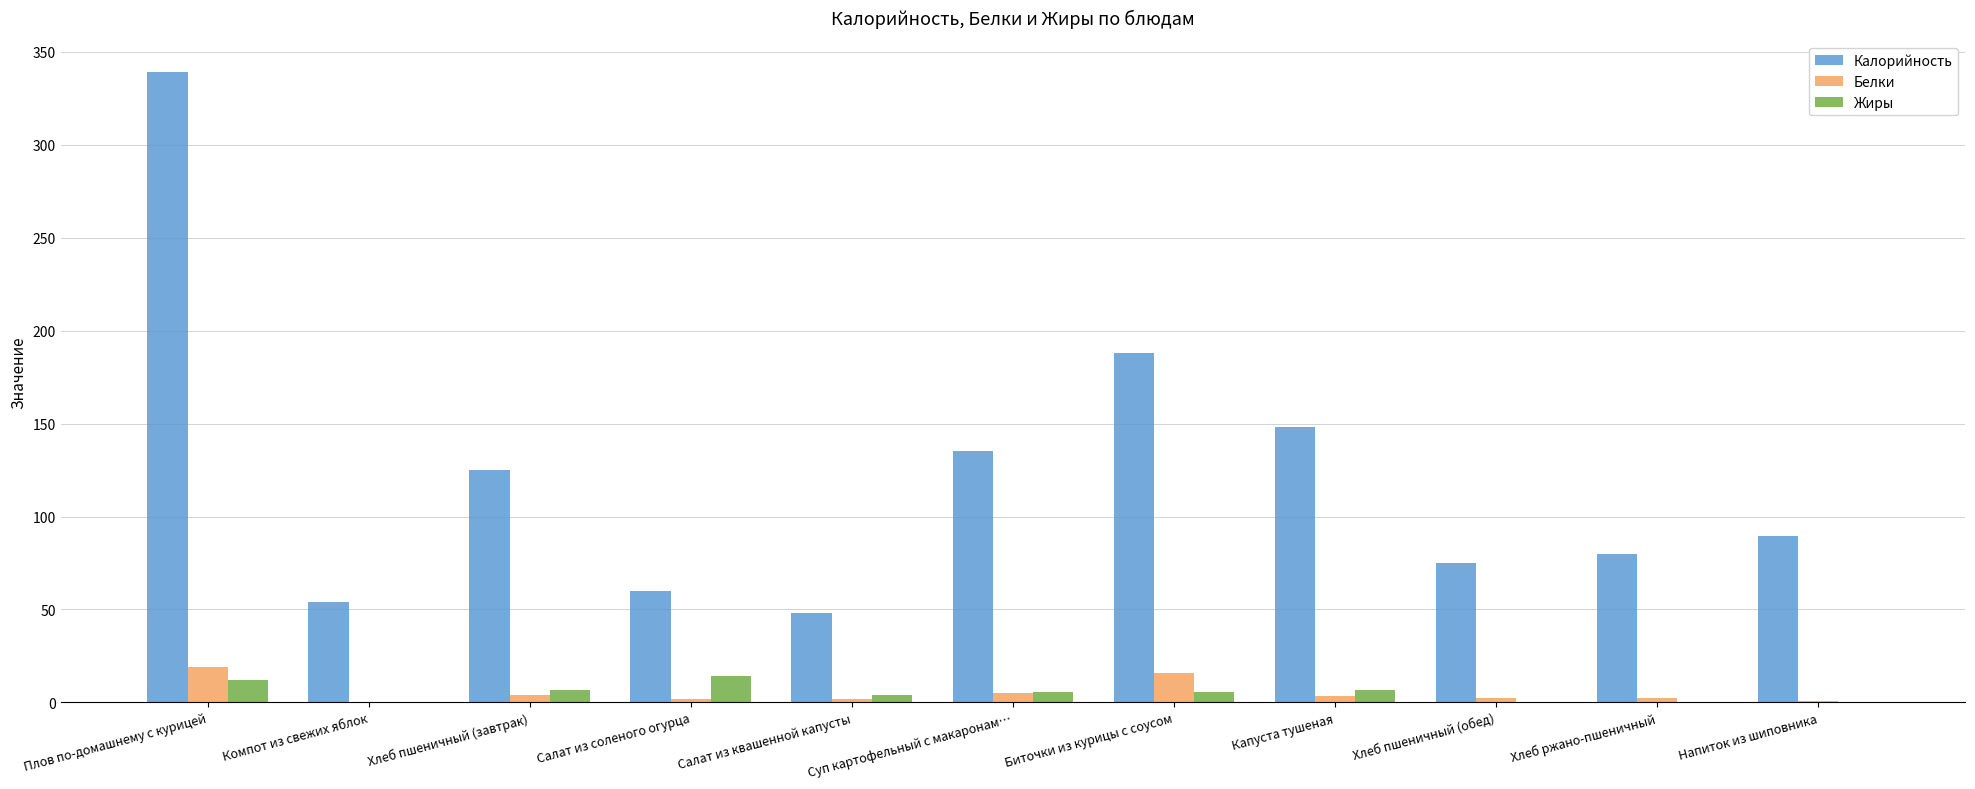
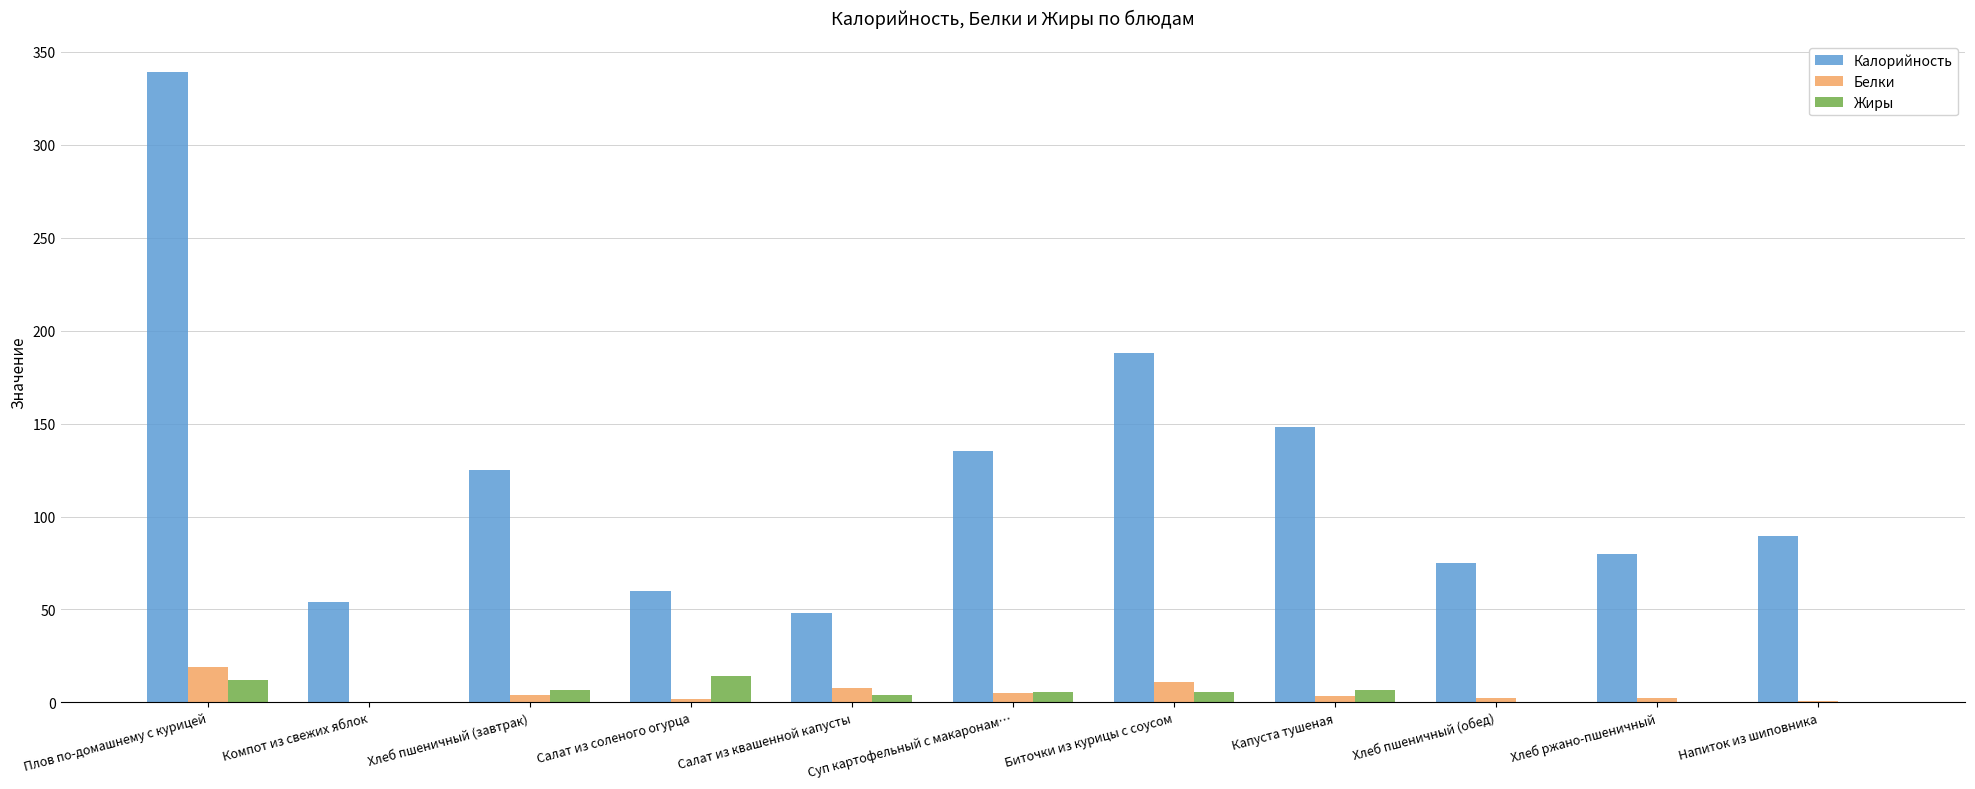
  {
    "Калорийность": {
      "Плов по-домашнему с курицей": 339,
      "Компот из свежих яблок": 54,
      "Хлеб пшеничный (завтрак)": 125,
      "Салат из соленого огурца": 60,
      "Салат из квашенной капусты": 48,
      "Суп картофельный с макаронам…": 135,
      "Биточки из курицы с соусом": 188,
      "Капуста тушеная": 148,
      "Хлеб пшеничный (обед)": 75,
      "Хлеб ржано-пшеничный": 80,
      "Напиток из шиповника": 89
    },
    "Белки": {
      "Плов по-домашнему с курицей": 19,
      "Компот из свежих яблок": 0,
      "Хлеб пшеничный (завтрак)": 4,
      "Салат из соленого огурца": 2,
-     "Салат из квашенной капусты": 2,
+     "Салат из квашенной капусты": 8,
      "Суп картофельный с макаронам…": 5,
-     "Биточки из курицы с соусом": 16,
+     "Биточки из курицы с соусом": 11,
      "Капуста тушеная": 3,
      "Хлеб пшеничный (обед)": 2,
      "Хлеб ржано-пшеничный": 2
    },
    "Жиры": {
      "Плов по-домашнему с курицей": 12,
      "Компот из свежих яблок": 0,
      "Хлеб пшеничный (завтрак)": 7,
      "Салат из соленого огурца": 14,
      "Салат из квашенной капусты": 4,
      "Суп картофельный с макаронам…": 6,
      "Биточки из курицы с соусом": 6,
      "Капуста тушеная": 6
    }
  }
